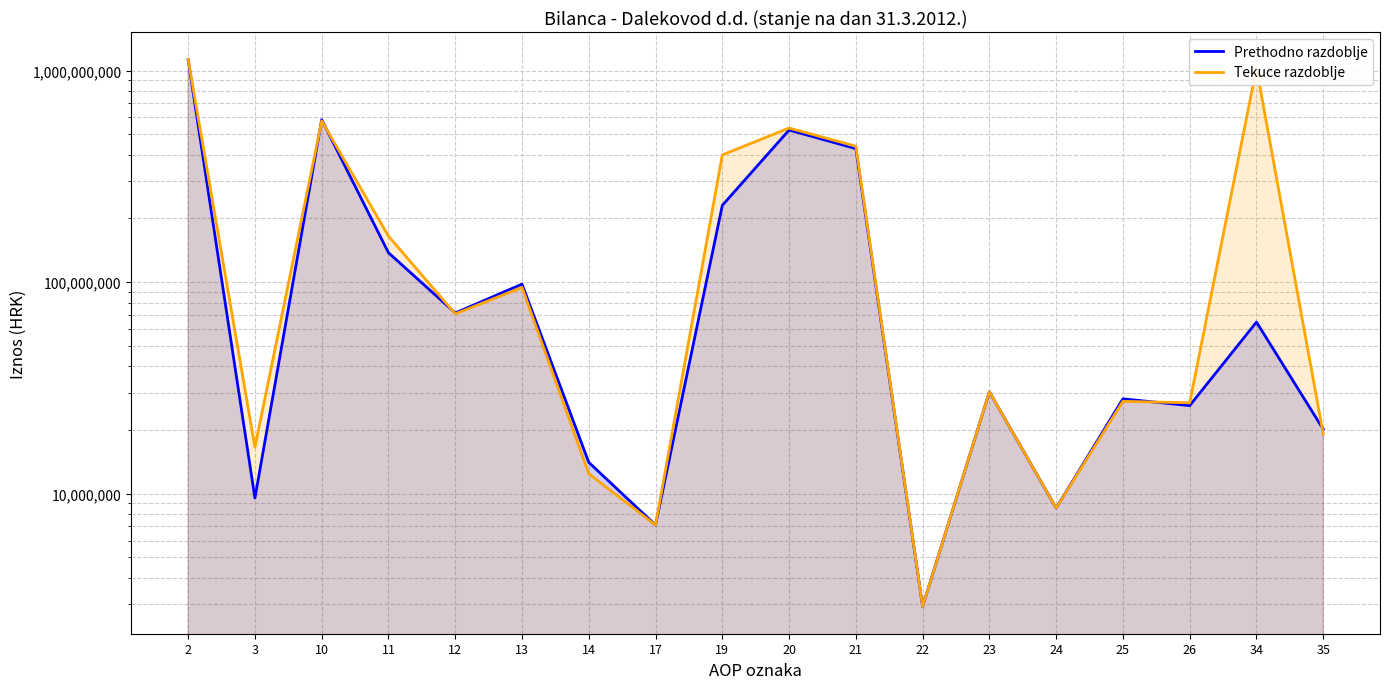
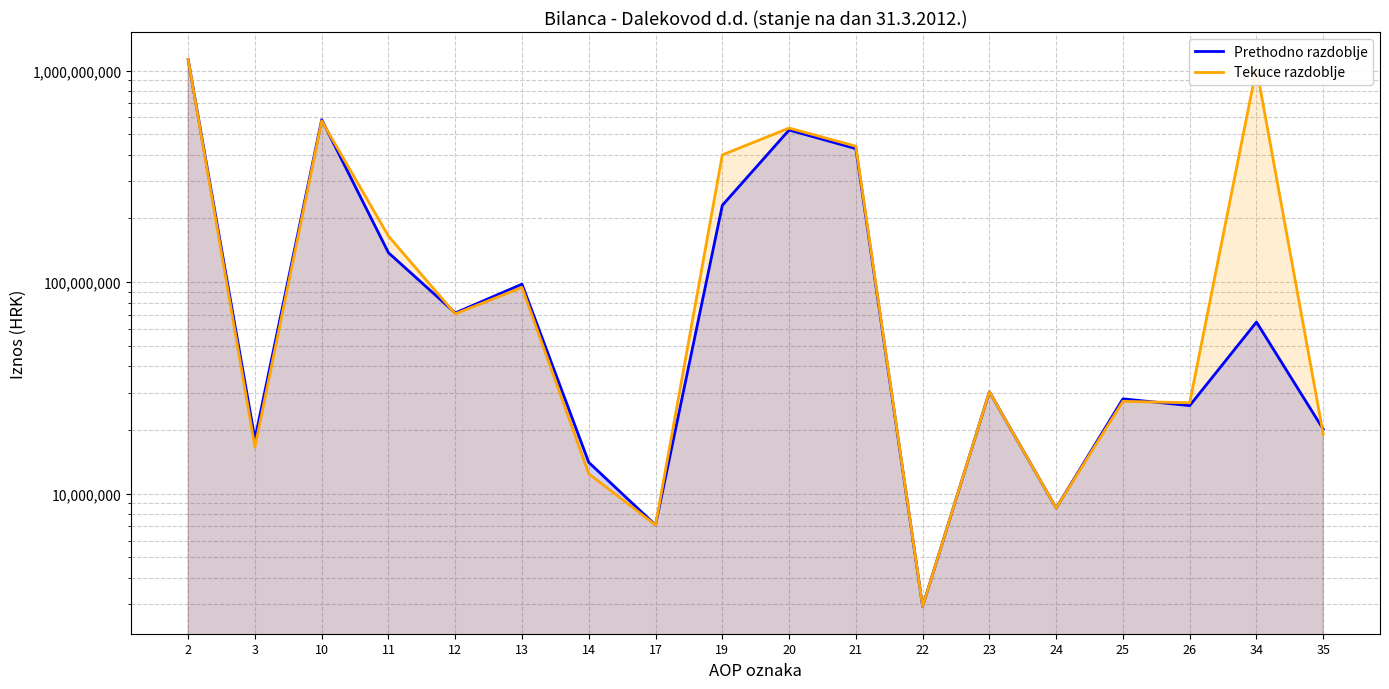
  {
    "Prethodno razdoblje": {
-     "3": "10,000,000",
+     "3": "18,000,000",
      "11": "140,000,000",
      "13": "100,000,000",
      "14": "14,000,000",
      "19": "230,000,000",
      "26": "26,000,000",
      "34": "65,000,000",
      "35": "20,000,000"
    },
    "Tekuce razdoblje": {
      "3": "17,000,000",
      "11": "160,000,000",
      "13": "90,000,000",
      "14": "12,000,000",
      "19": "400,000,000",
      "26": "27,000,000",
      "35": "19,000,000"
    }
  }
